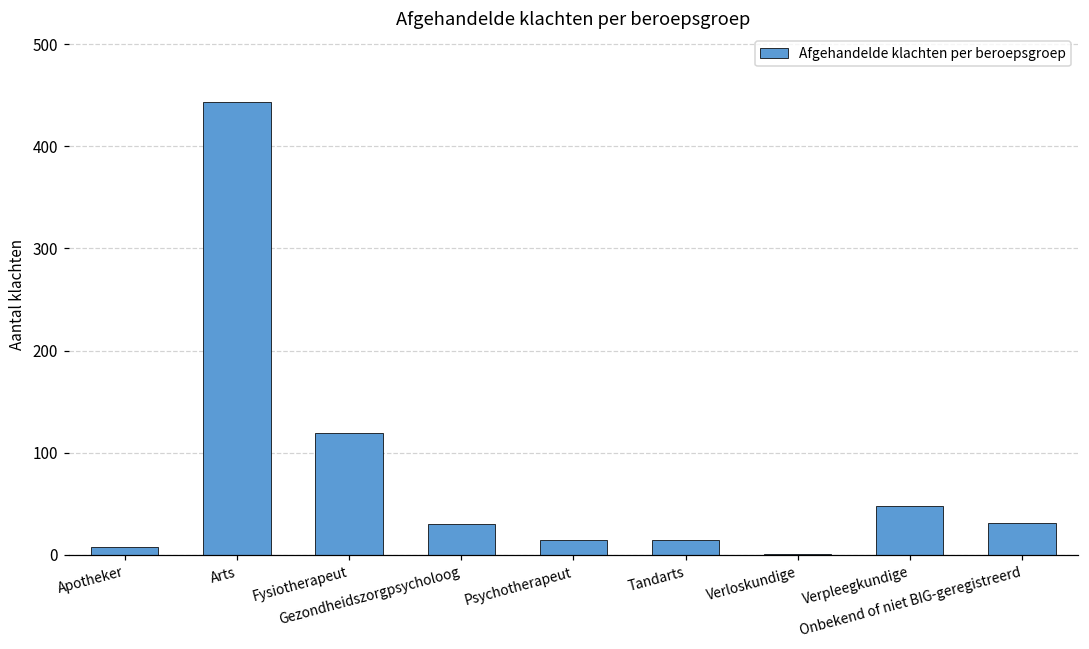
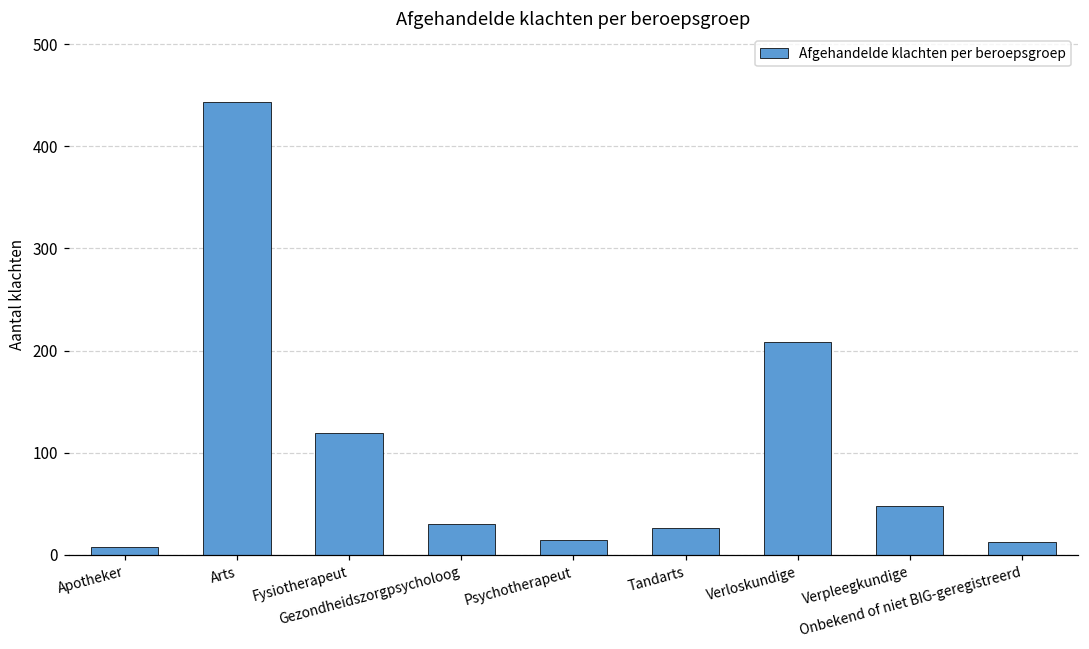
  {
    "Apotheker": 10,
    "Arts": 440,
    "Fysiotherapeut": 120,
    "Gezondheidszorgpsycholoog": 30,
    "Psychotherapeut": 20,
-   "Tandarts": 20,
-   "Verloskundige": 0,
+   "Tandarts": 30,
+   "Verloskundige": 210,
    "Verpleegkundige": 50,
-   "Onbekend of niet BIG-geregistreerd": 30
+   "Onbekend of niet BIG-geregistreerd": 10
  }
